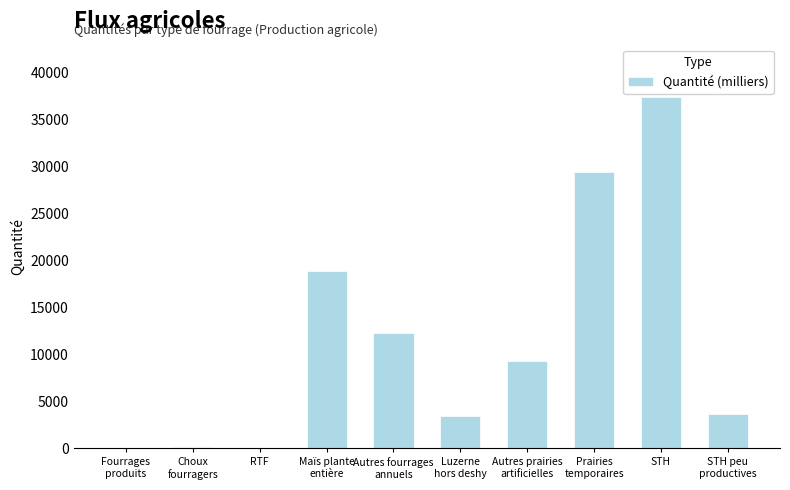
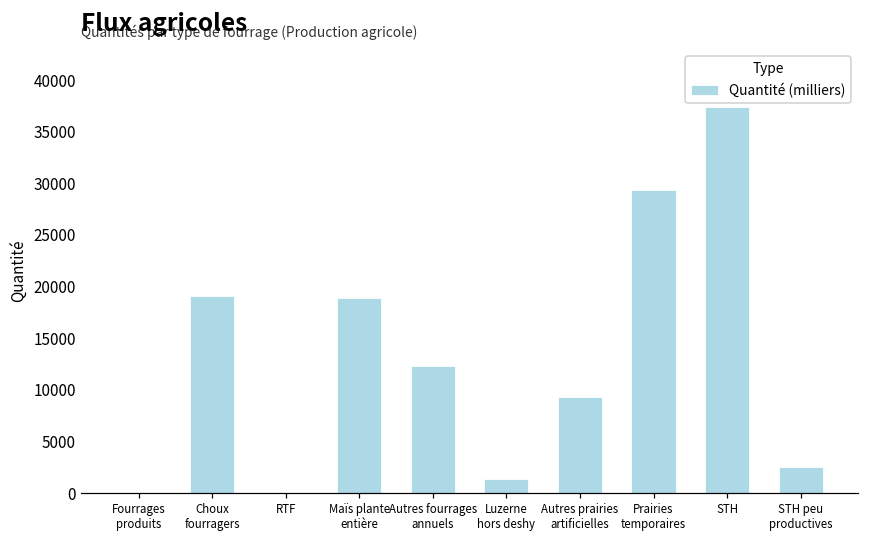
  {
-   "Choux fourragers": 0,
+   "Choux fourragers": 19000,
    "Maïs plante entière": 19000,
    "Autres fourrages annuels": 12000,
-   "Luzerne hors deshy": 3000,
+   "Luzerne hors deshy": 1000,
    "Autres prairies artificielles": 9000,
    "Prairies temporaires": 29000,
    "STH": 37000,
-   "STH peu productives": 4000
+   "STH peu productives": 3000
  }
